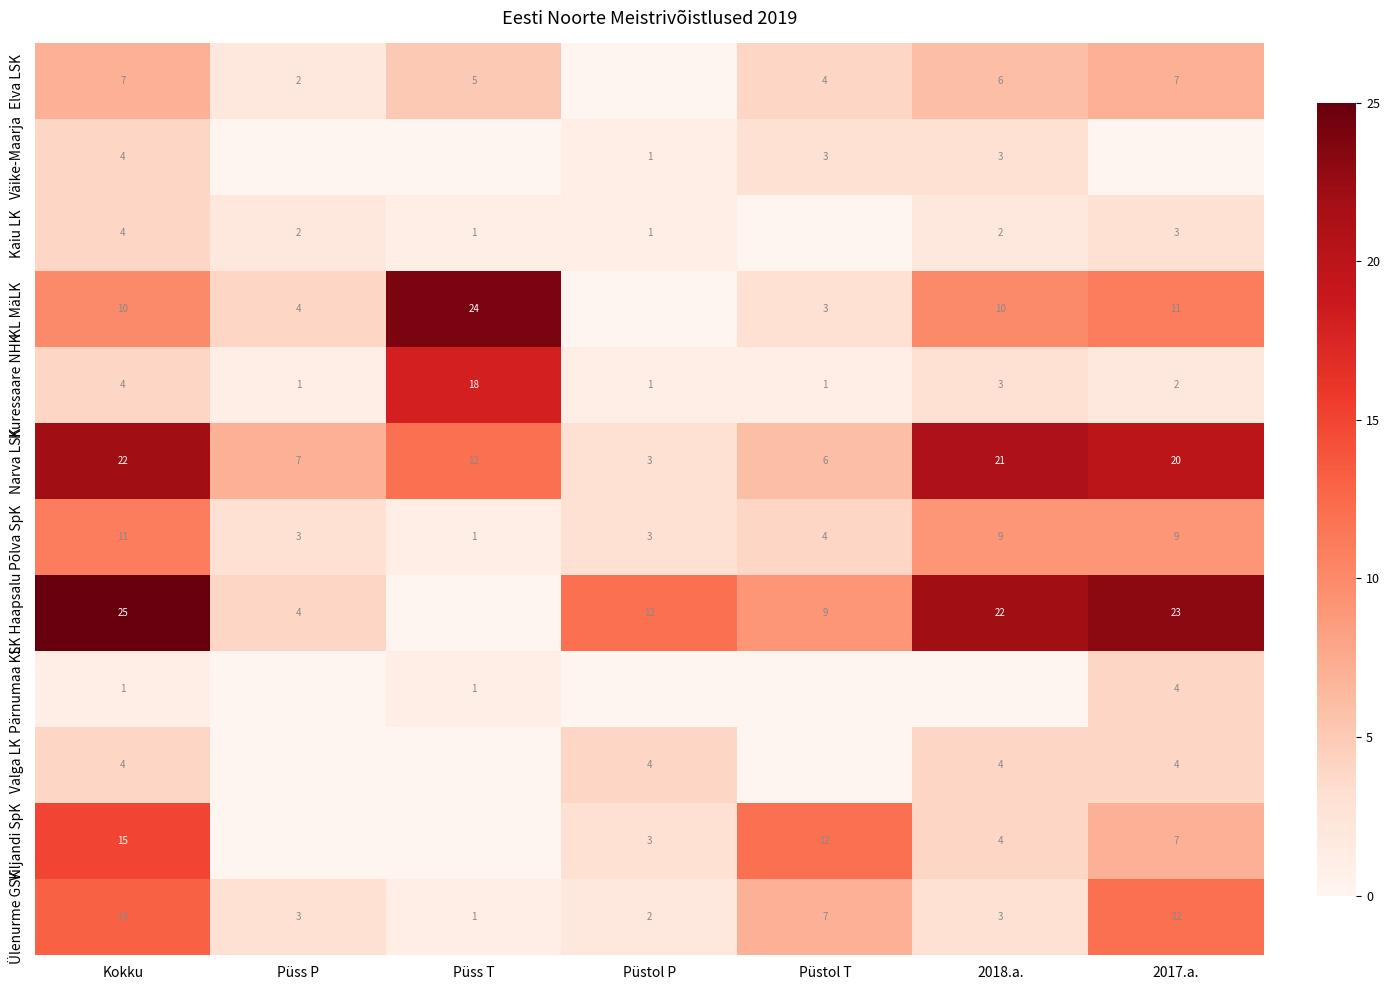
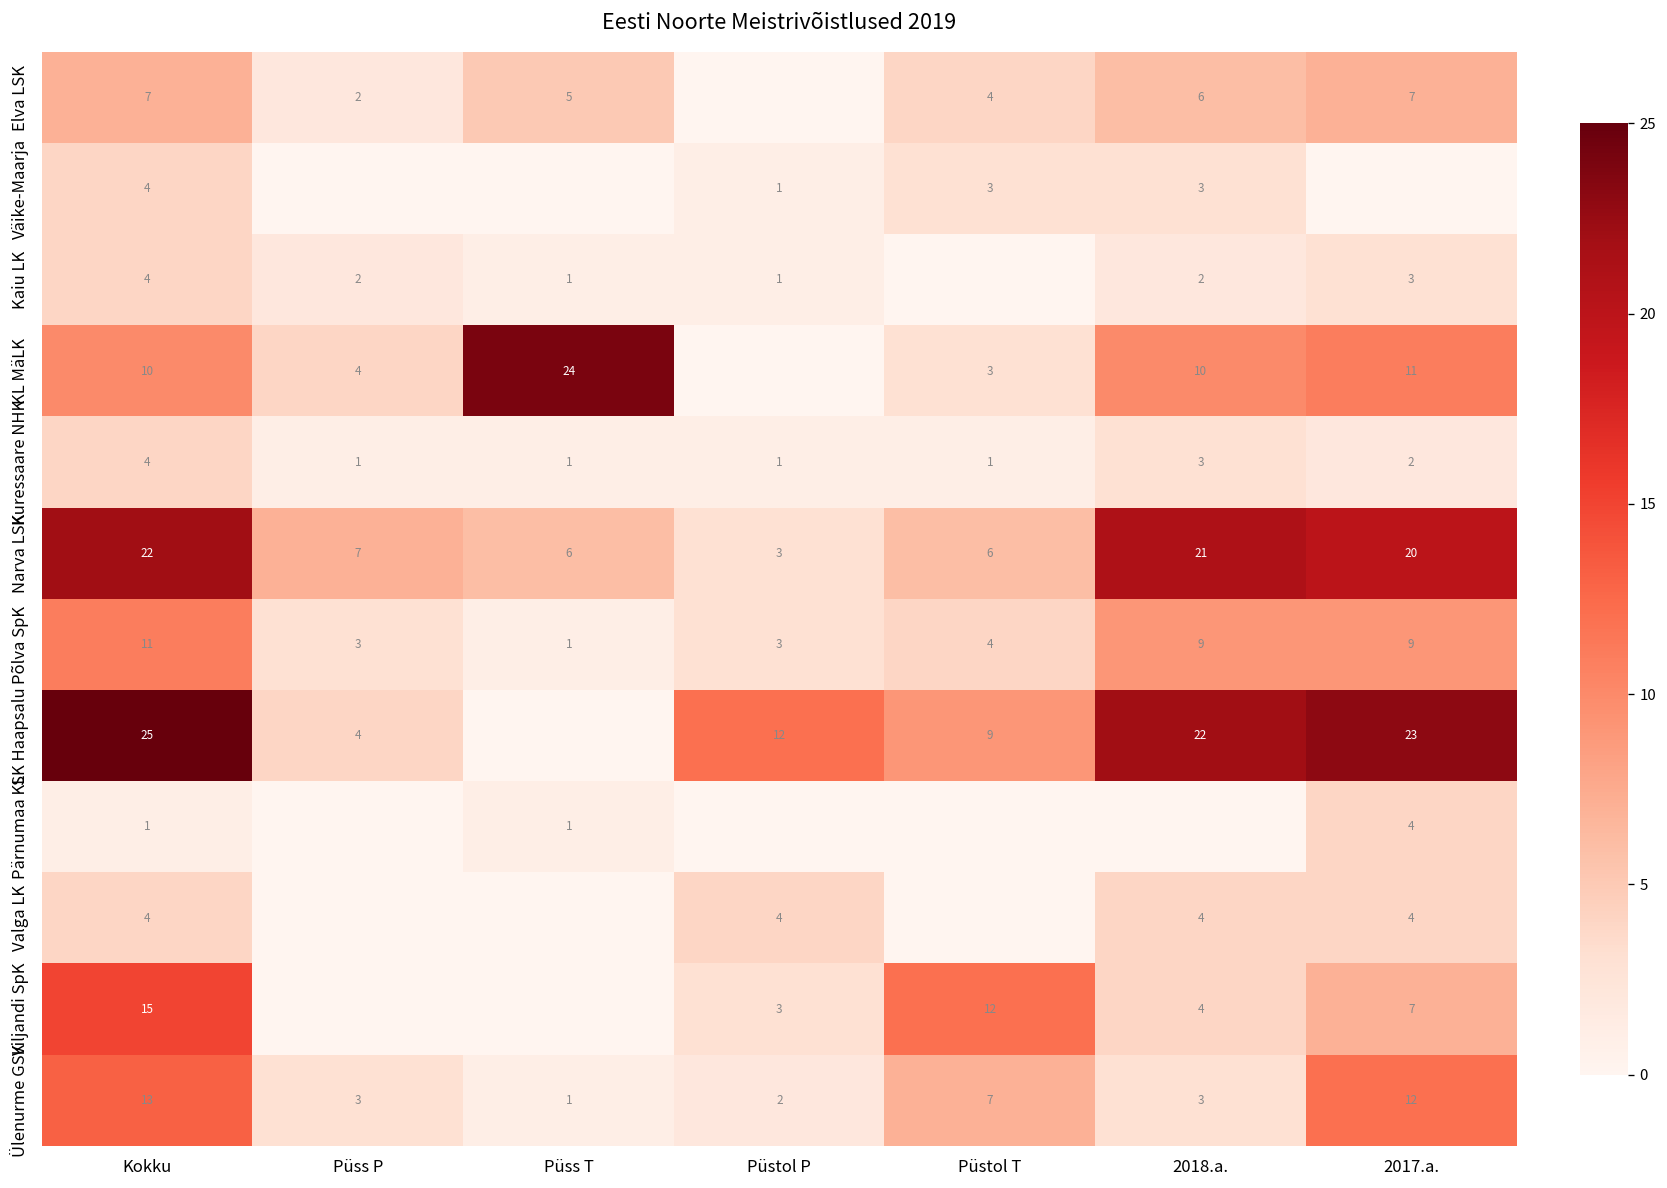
  {
    "Elva LSK": {
      "Kokku": 7,
      "Püss P": 2,
      "Püss T": 5,
      "Püstol T": 4,
      "2018.a.": 6,
      "2017.a.": 7
    },
    "Väike-Maarja": {
      "Kokku": 4,
      "Püstol P": 1,
      "Püstol T": 3,
      "2018.a.": 3
    },
    "Kaiu LK": {
      "Kokku": 4,
      "Püss P": 2,
      "Püss T": 1,
      "Püstol P": 1,
      "2018.a.": 2,
      "2017.a.": 3
    },
    "KL MäLK": {
      "Kokku": 10,
      "Püss P": 4,
      "Püss T": 24,
      "Püstol T": 3,
      "2018.a.": 10,
      "2017.a.": 11
    },
    "Kuressaare NHK": {
      "Kokku": 4,
      "Püss P": 1,
-     "Püss T": 18,
+     "Püss T": 1,
      "Püstol P": 1,
      "Püstol T": 1,
      "2018.a.": 3,
      "2017.a.": 2
    },
    "Narva LSK": {
      "Kokku": 22,
      "Püss P": 7,
-     "Püss T": 12,
+     "Püss T": 6,
      "Püstol P": 3,
      "Püstol T": 6,
      "2018.a.": 21,
      "2017.a.": 20
    },
    "Põlva SpK": {
      "Kokku": 11,
      "Püss P": 3,
      "Püss T": 1,
      "Püstol P": 3,
      "Püstol T": 4,
      "2018.a.": 9,
      "2017.a.": 9
    },
    "SK Haapsalu": {
      "Kokku": 25,
      "Püss P": 4,
      "Püstol P": 12,
      "Püstol T": 9,
      "2018.a.": 22,
      "2017.a.": 23
    },
    "Pärnumaa KL": {
      "Kokku": 1,
      "Püss T": 1,
      "2017.a.": 4
    },
    "Valga LK": {
      "Kokku": 4,
      "Püstol P": 4,
      "2018.a.": 4,
      "2017.a.": 4
    },
    "Viljandi SpK": {
      "Kokku": 15,
      "Püstol P": 3,
      "Püstol T": 12,
      "2018.a.": 4,
      "2017.a.": 7
    },
    "Ülenurme GSK": {
      "Kokku": 13,
      "Püss P": 3,
      "Püss T": 1,
      "Püstol P": 2,
      "Püstol T": 7,
      "2018.a.": 3,
      "2017.a.": 12
    }
  }
